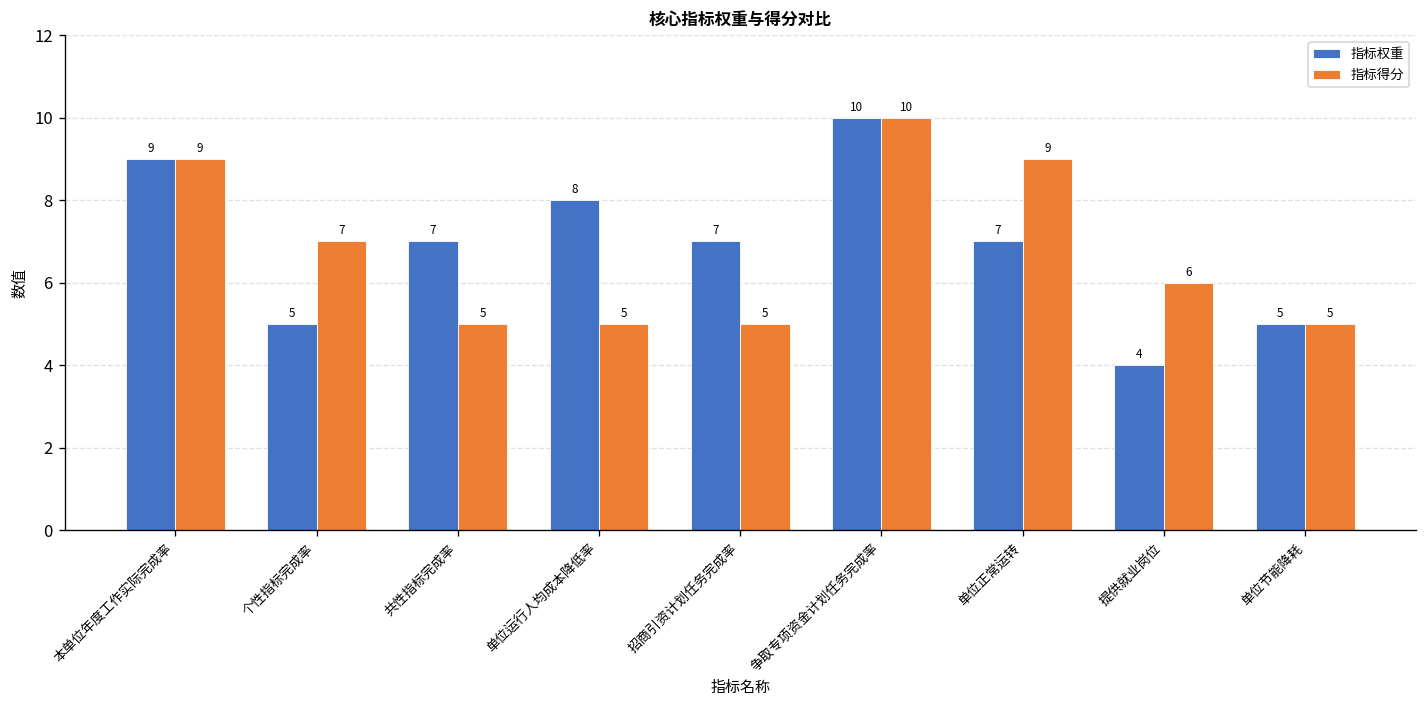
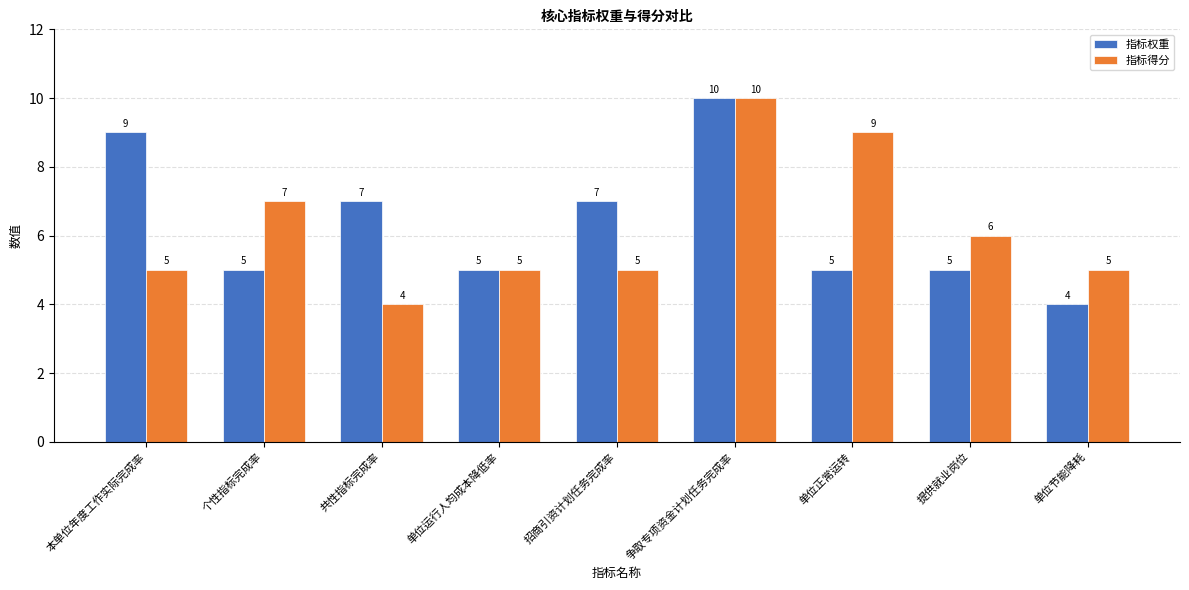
  {
    "指标权重": {
      "本单位年度工作实际完成率": 9,
      "个性指标完成率": 5,
      "共性指标完成率": 7,
-     "单位运行人均成本降低率": 8,
+     "单位运行人均成本降低率": 5,
      "招商引资计划任务完成率": 7,
      "争取专项资金计划任务完成率": 10,
-     "单位正常运转": 7,
-     "提供就业岗位": 4,
-     "单位节能降耗": 5
+     "单位正常运转": 5,
+     "提供就业岗位": 5,
+     "单位节能降耗": 4
    },
    "指标得分": {
-     "本单位年度工作实际完成率": 9,
+     "本单位年度工作实际完成率": 5,
      "个性指标完成率": 7,
-     "共性指标完成率": 5,
+     "共性指标完成率": 4,
      "单位运行人均成本降低率": 5,
      "招商引资计划任务完成率": 5,
      "争取专项资金计划任务完成率": 10,
      "单位正常运转": 9,
      "提供就业岗位": 6,
      "单位节能降耗": 5
    }
  }
